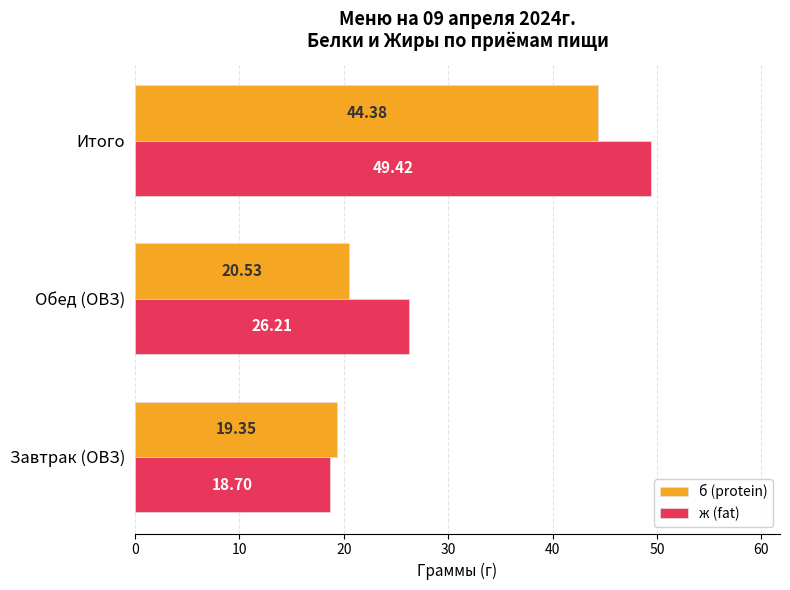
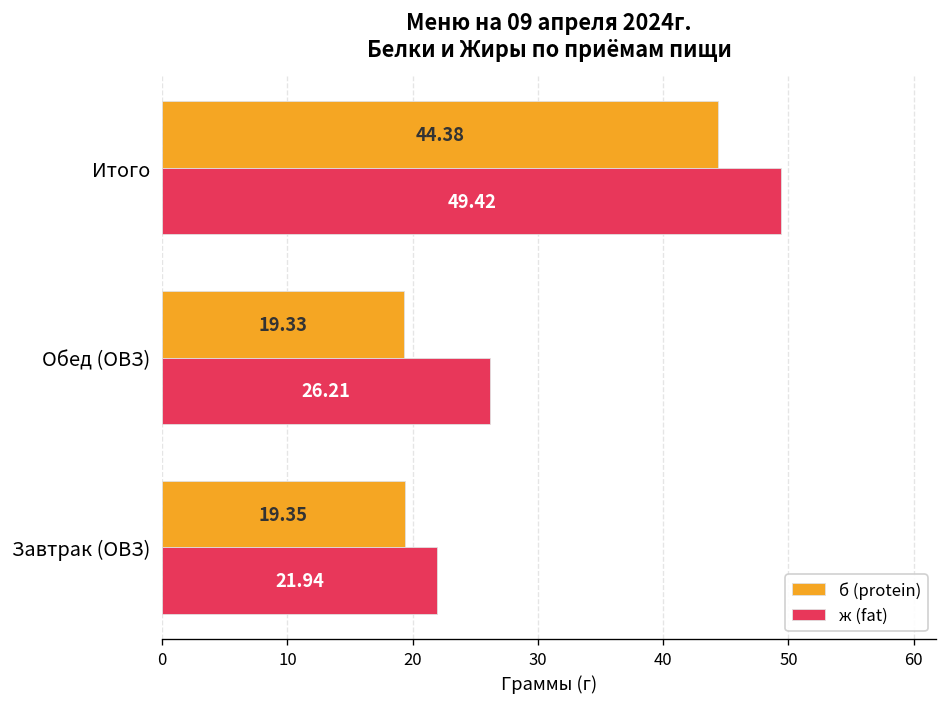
  {
    "б (protein)": {
      "Итого": 44.38,
-     "Обед (ОВЗ)": 20.53,
+     "Обед (ОВЗ)": 19.33,
      "Завтрак (ОВЗ)": 19.35
    },
    "ж (fat)": {
      "Итого": 49.42,
      "Обед (ОВЗ)": 26.21,
-     "Завтрак (ОВЗ)": 18.70
+     "Завтрак (ОВЗ)": 21.94
    }
  }
